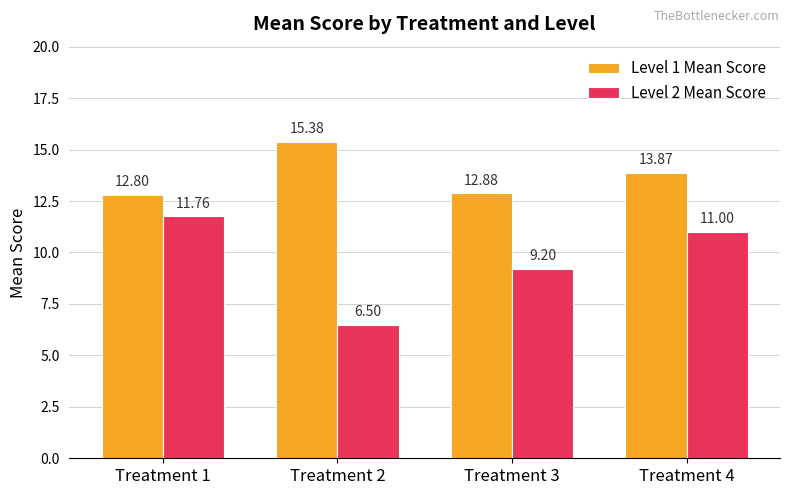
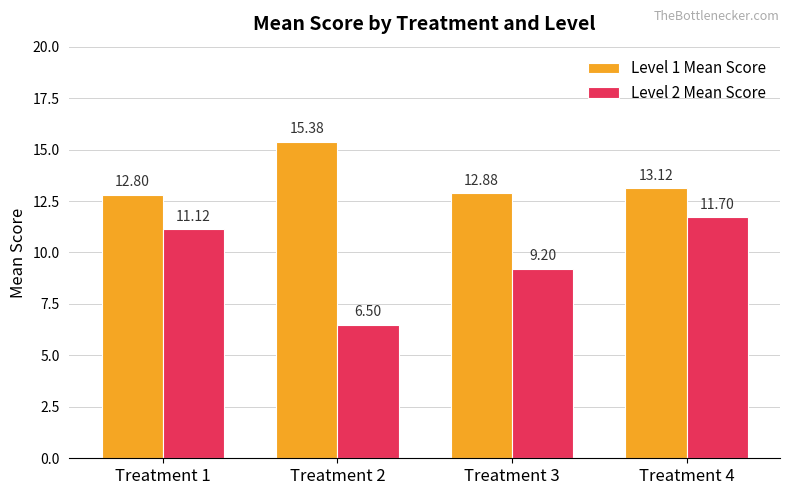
  {
    "Level 1 Mean Score": {
      "Treatment 1": 12.80,
      "Treatment 2": 15.38,
      "Treatment 3": 12.88,
-     "Treatment 4": 13.87
+     "Treatment 4": 13.12
    },
    "Level 2 Mean Score": {
-     "Treatment 1": 11.76,
+     "Treatment 1": 11.12,
      "Treatment 2": 6.50,
      "Treatment 3": 9.20,
-     "Treatment 4": 11.00
+     "Treatment 4": 11.70
    }
  }
